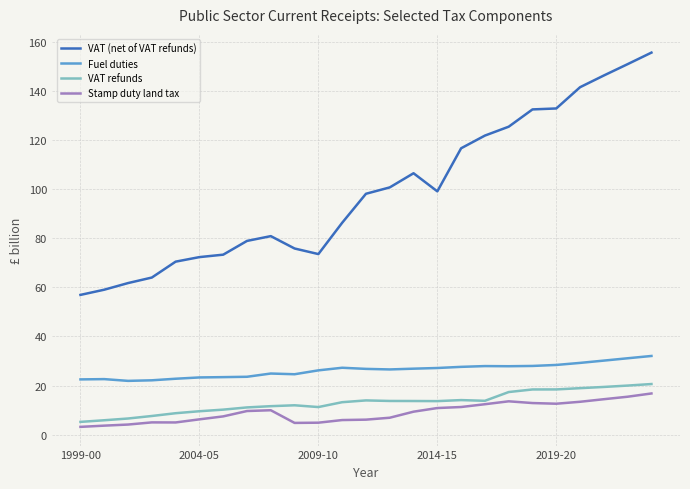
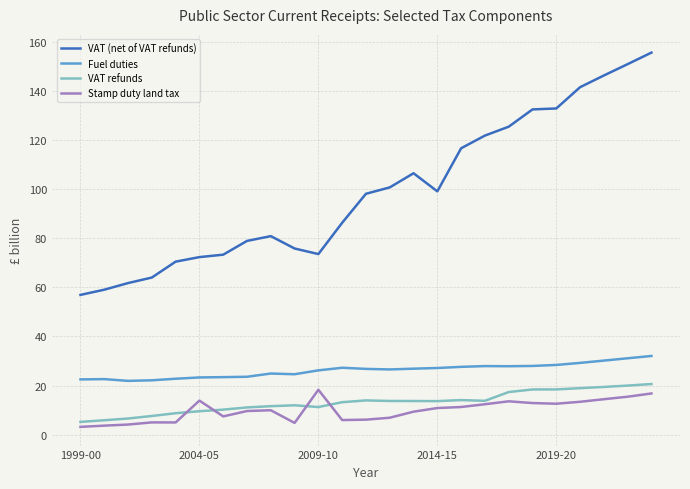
  {
    "VAT (net of VAT refunds)": {
      "1999-00": 57,
      "2004-05": 72,
      "2009-10": 74,
      "2014-15": 99,
      "2019-20": 133
    },
    "Stamp duty land tax": {
      "1999-00": 3,
-     "2004-05": 6,
-     "2009-10": 5,
+     "2004-05": 14,
+     "2009-10": 18,
      "2014-15": 11,
      "2019-20": 13
    }
  }
